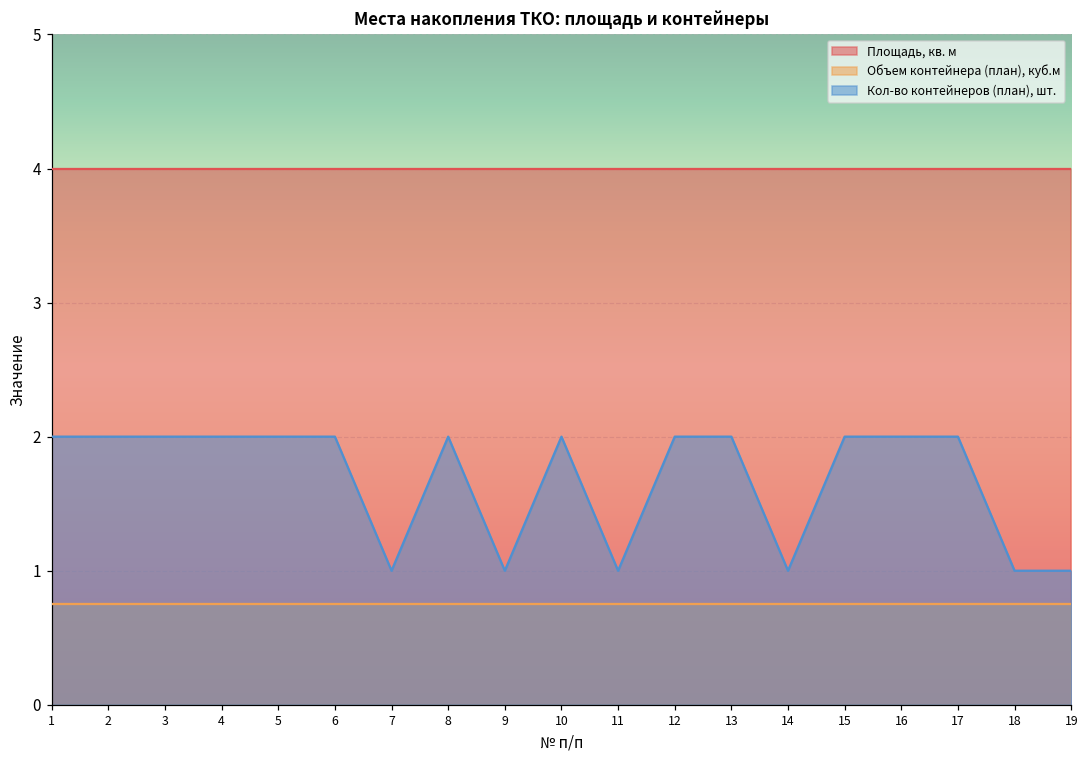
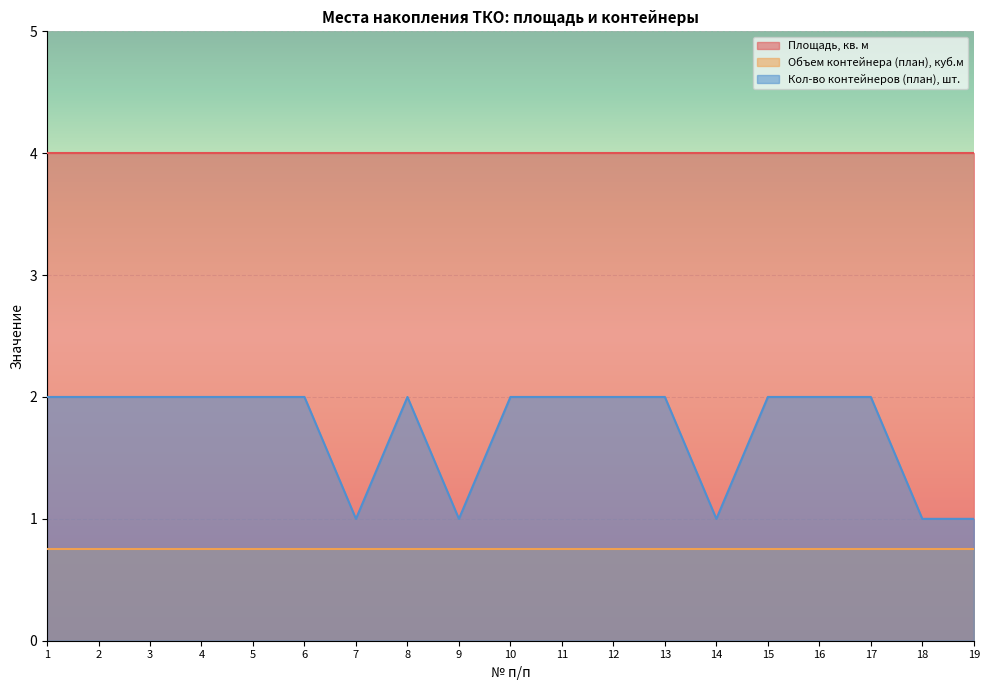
  {
    "Площадь, кв. м": {
      "1": 4,
      "2": 4,
      "3": 4,
      "4": 4,
      "5": 4,
      "6": 4,
      "7": 4,
      "8": 4,
      "9": 4,
      "10": 4,
      "11": 4,
      "12": 4,
      "13": 4,
      "14": 4,
      "15": 4,
      "16": 4,
      "17": 4,
      "18": 4,
      "19": 4
    },
    "Объем контейнера (план), куб.м": {
      "1": 0.75,
      "2": 0.75,
      "3": 0.75,
      "4": 0.75,
      "5": 0.75,
      "6": 0.75,
      "7": 0.75,
      "8": 0.75,
      "9": 0.75,
      "10": 0.75,
      "11": 0.75,
      "12": 0.75,
      "13": 0.75,
      "14": 0.75,
      "15": 0.75,
      "16": 0.75,
      "17": 0.75,
      "18": 0.75,
      "19": 0.75
    },
    "Кол-во контейнеров (план), шт.": {
      "1": 2,
      "2": 2,
      "3": 2,
      "4": 2,
      "5": 2,
      "6": 2,
      "7": 1,
      "8": 2,
      "9": 1,
      "10": 2,
-     "11": 1,
+     "11": 2,
      "12": 2,
      "13": 2,
      "14": 1,
      "15": 2,
      "16": 2,
      "17": 2,
      "18": 1,
      "19": 1
    }
  }
